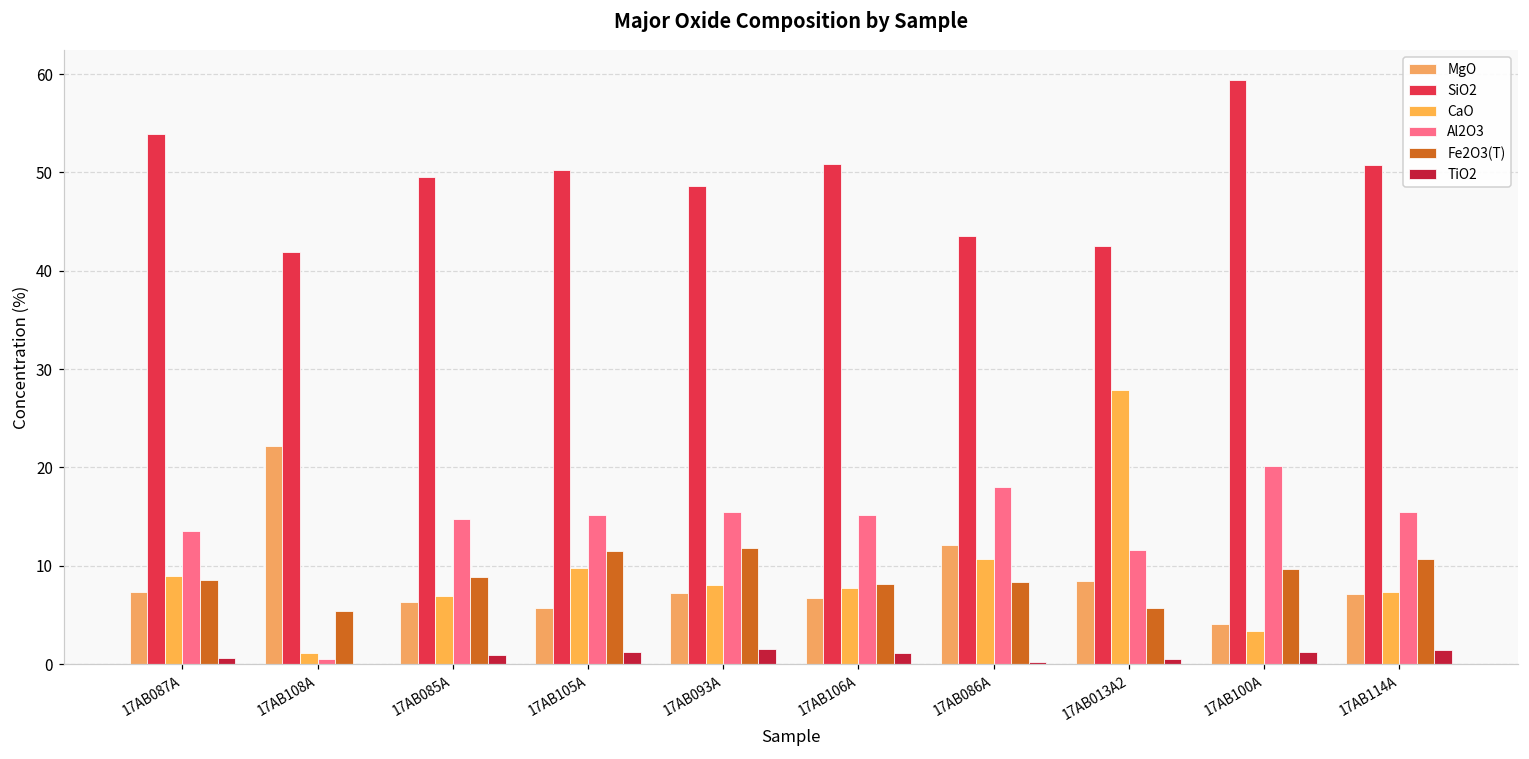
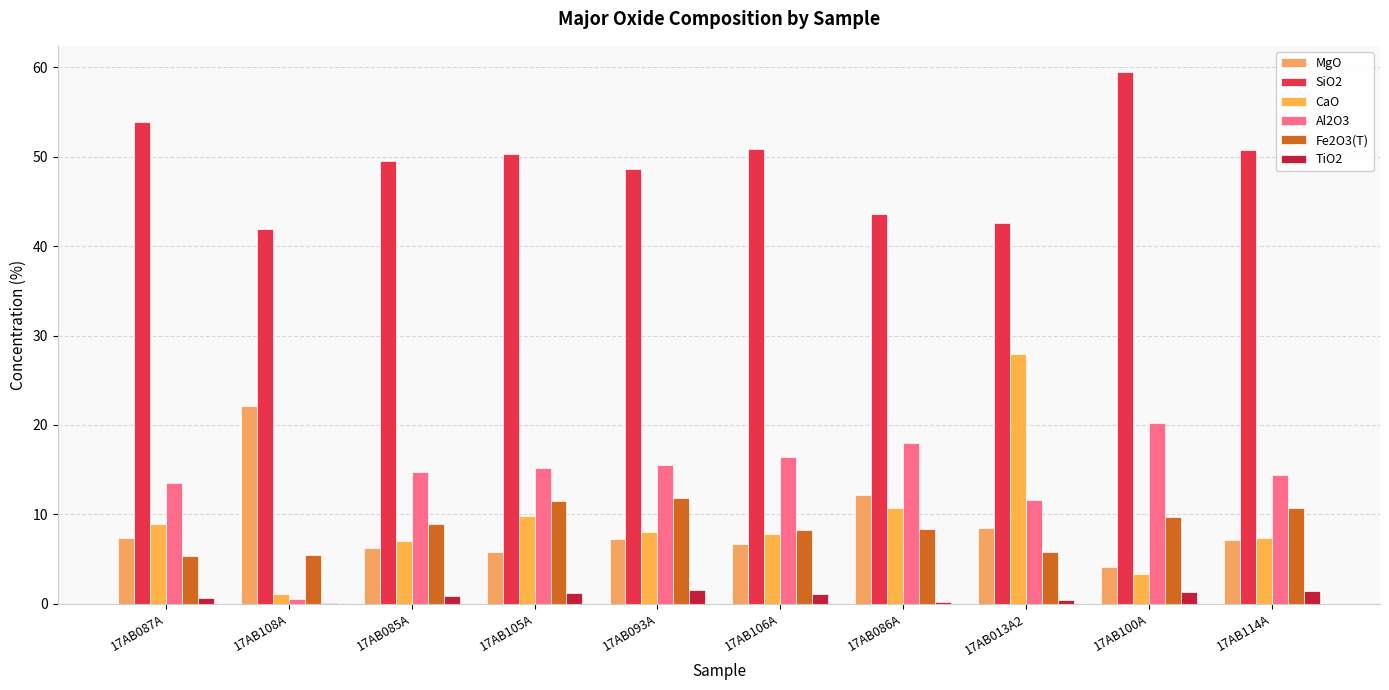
  {
    "Al2O3": {
      "17AB087A": 14,
      "17AB108A": 0,
      "17AB085A": 15,
      "17AB105A": 15,
      "17AB093A": 15,
-     "17AB106A": 15,
+     "17AB106A": 16,
      "17AB086A": 18,
      "17AB013A2": 12,
      "17AB100A": 20,
-     "17AB114A": 15
+     "17AB114A": 14
    },
    "Fe2O3(T)": {
-     "17AB087A": 9,
+     "17AB087A": 5,
      "17AB108A": 5,
      "17AB085A": 9,
      "17AB105A": 12,
      "17AB093A": 12,
      "17AB106A": 8,
      "17AB086A": 8,
      "17AB013A2": 6,
      "17AB100A": 10,
      "17AB114A": 11
    }
  }
